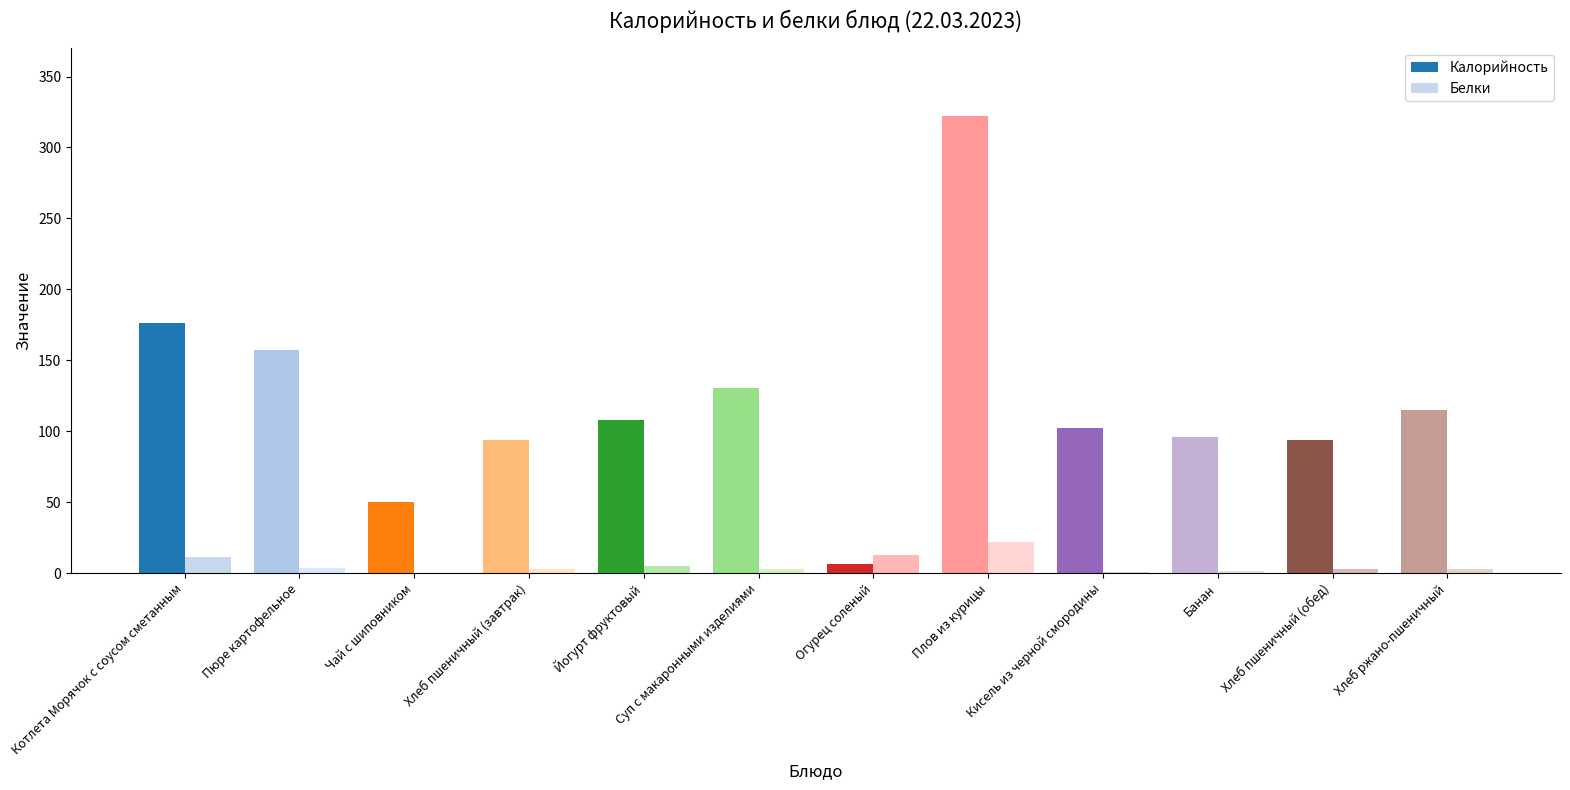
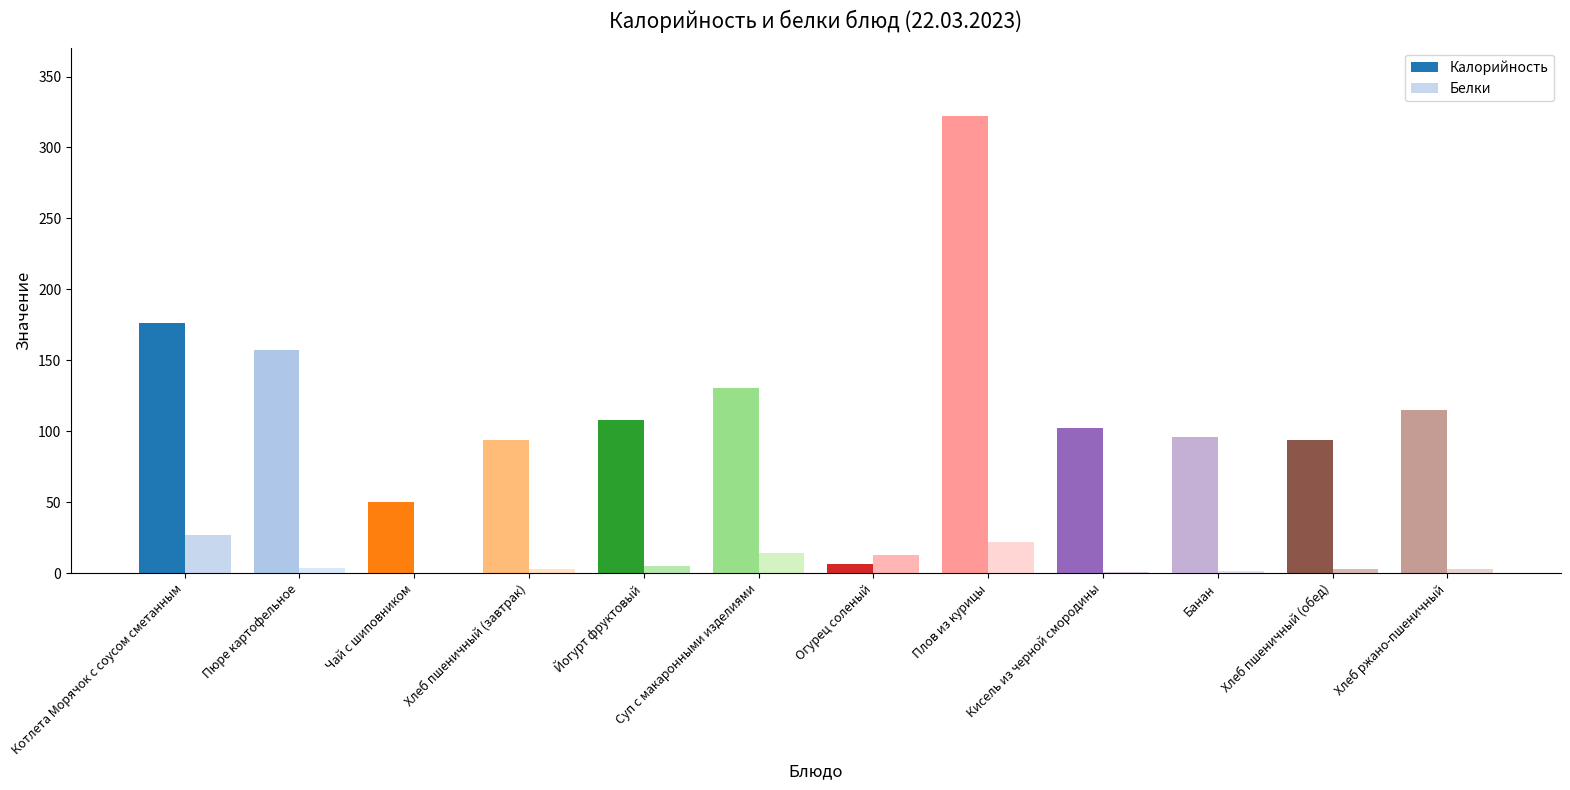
  {
    "Калорийность": {
      "Котлета Морячок с соусом сметанным": 176,
      "Пюре картофельное": 157,
      "Чай с шиповником": 50,
      "Хлеб пшеничный (завтрак)": 94,
      "Йогурт фруктовый": 108,
      "Суп с макаронными изделиями": 131,
      "Огурец соленый": 7,
      "Плов из курицы": 322,
      "Кисель из черной смородины": 102,
      "Банан": 96,
      "Хлеб пшеничный (обед)": 94,
      "Хлеб ржано-пшеничный": 115
    },
    "Белки": {
-     "Котлета Морячок с соусом сметанным": 11,
+     "Котлета Морячок с соусом сметанным": 27,
      "Пюре картофельное": 3,
      "Хлеб пшеничный (завтрак)": 3,
      "Йогурт фруктовый": 5,
-     "Суп с макаронными изделиями": 3,
+     "Суп с макаронными изделиями": 14,
      "Огурец соленый": 13,
      "Плов из курицы": 22,
      "Хлеб пшеничный (обед)": 3,
      "Хлеб ржано-пшеничный": 3
    }
  }
